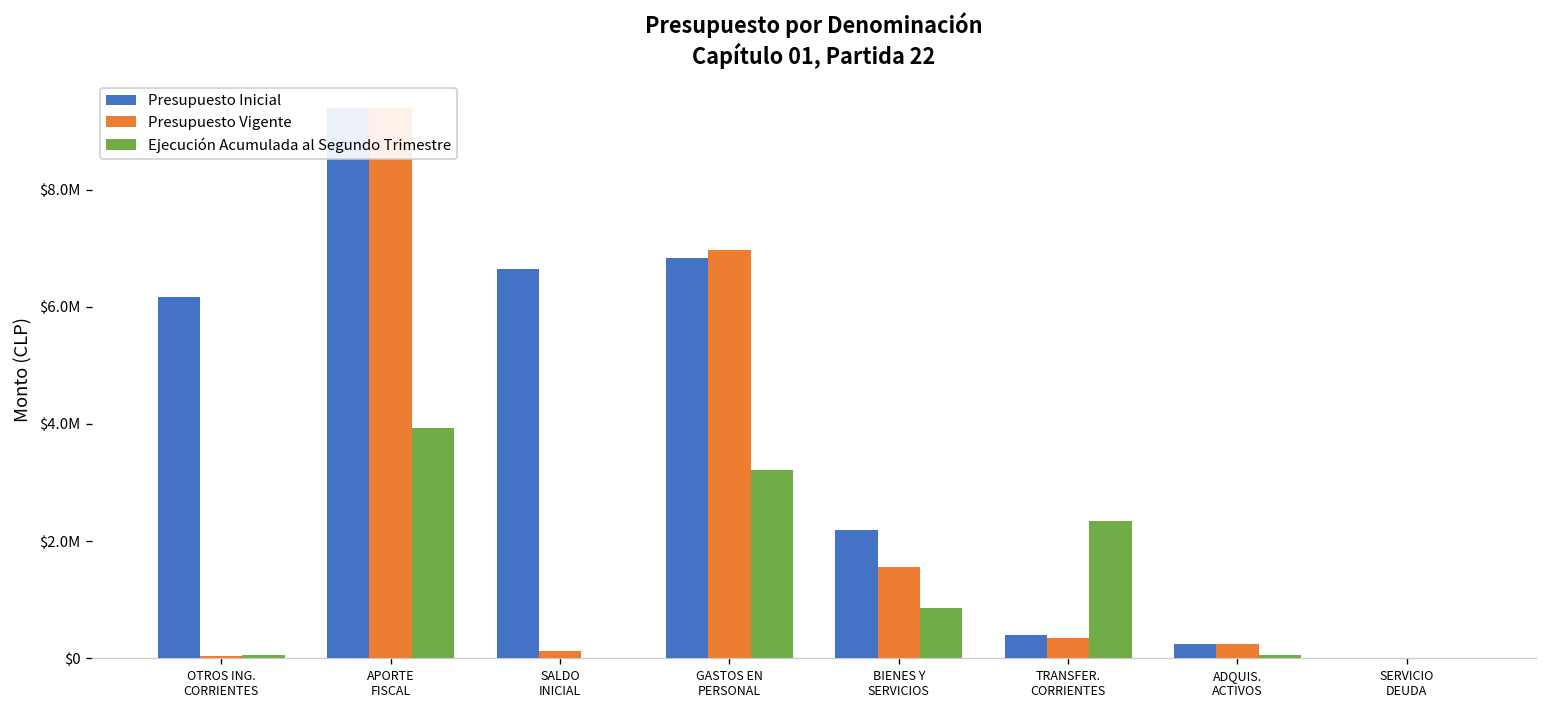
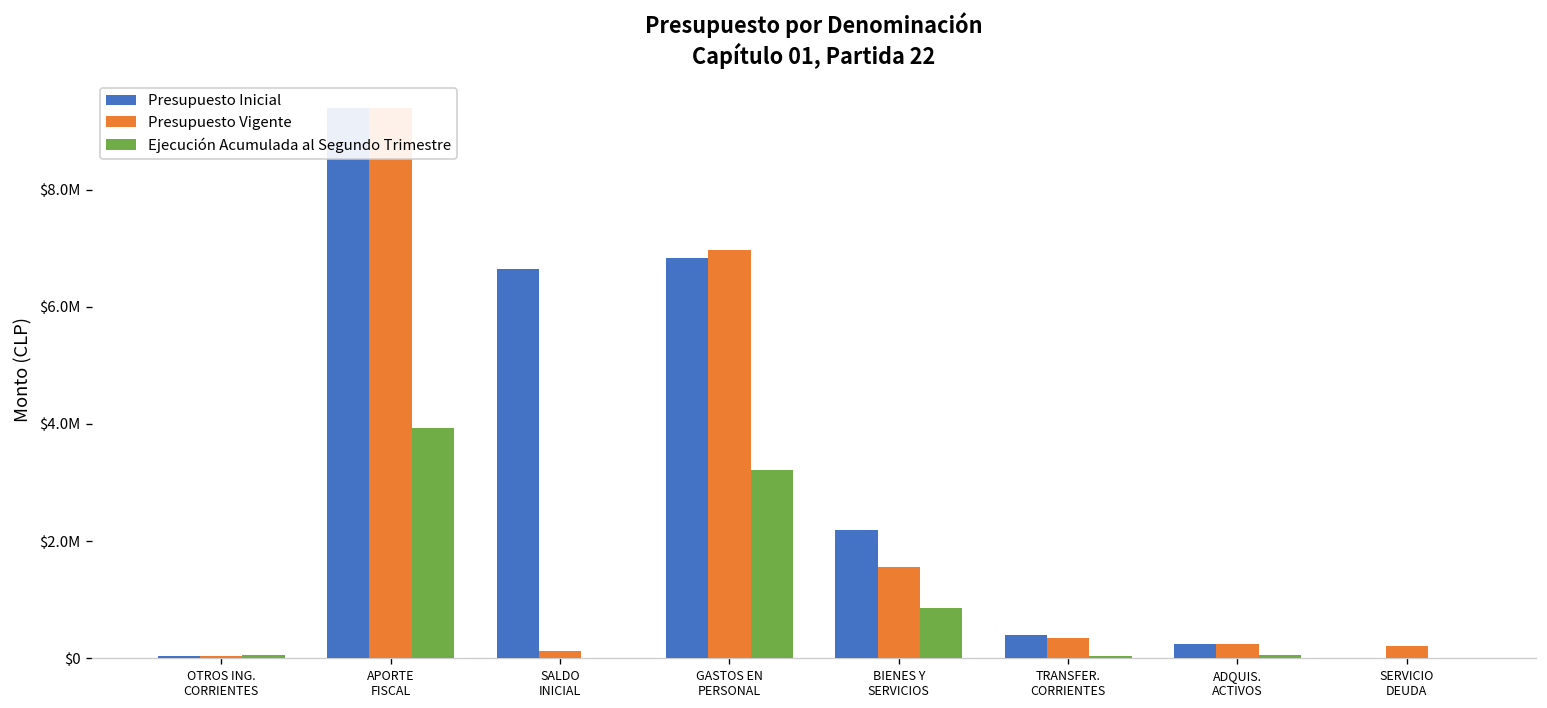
  {
    "Presupuesto Inicial": {
-     "OTROS ING. CORRIENTES": "$6200000",
+     "OTROS ING. CORRIENTES": "$0",
      "SALDO INICIAL": "$6700000",
      "GASTOS EN PERSONAL": "$6800000",
      "BIENES Y SERVICIOS": "$2200000",
      "TRANSFER. CORRIENTES": "$400000",
      "ADQUIS. ACTIVOS": "$200000"
    },
    "Presupuesto Vigente": {
      "SALDO INICIAL": "$100000",
      "GASTOS EN PERSONAL": "$7000000",
      "BIENES Y SERVICIOS": "$1600000",
      "TRANSFER. CORRIENTES": "$300000",
      "ADQUIS. ACTIVOS": "$200000",
-     "SERVICIO DEUDA": "$0"
+     "SERVICIO DEUDA": "$200000"
    },
    "Ejecución Acumulada al Segundo Trimestre": {
      "OTROS ING. CORRIENTES": "$100000",
      "APORTE FISCAL": "$3900000",
      "SALDO INICIAL": "$0",
      "GASTOS EN PERSONAL": "$3200000",
      "BIENES Y SERVICIOS": "$900000",
-     "TRANSFER. CORRIENTES": "$2300000",
+     "TRANSFER. CORRIENTES": "$0",
      "ADQUIS. ACTIVOS": "$100000"
    }
  }
